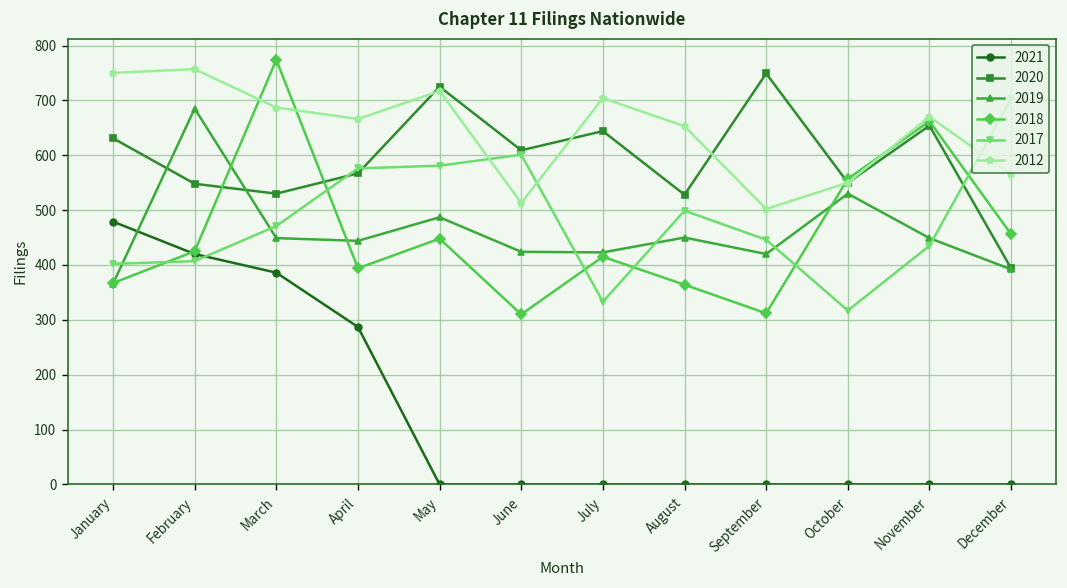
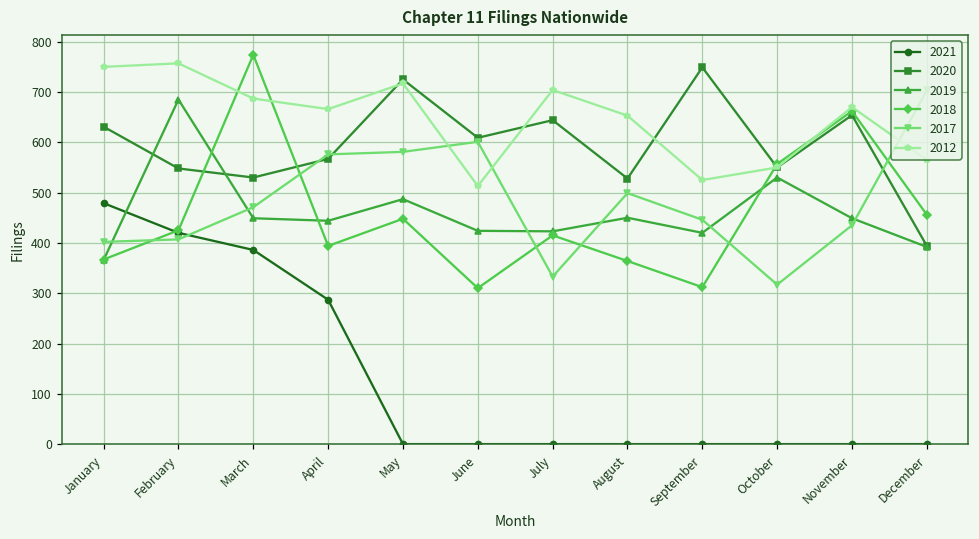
  {
    "2012": {
      "January": 750,
      "February": 760,
      "March": 690,
      "April": 670,
      "May": 720,
      "June": 510,
      "July": 700,
      "August": 650,
-     "September": 500,
+     "September": 530,
      "November": 670,
      "December": 570
    }
  }
